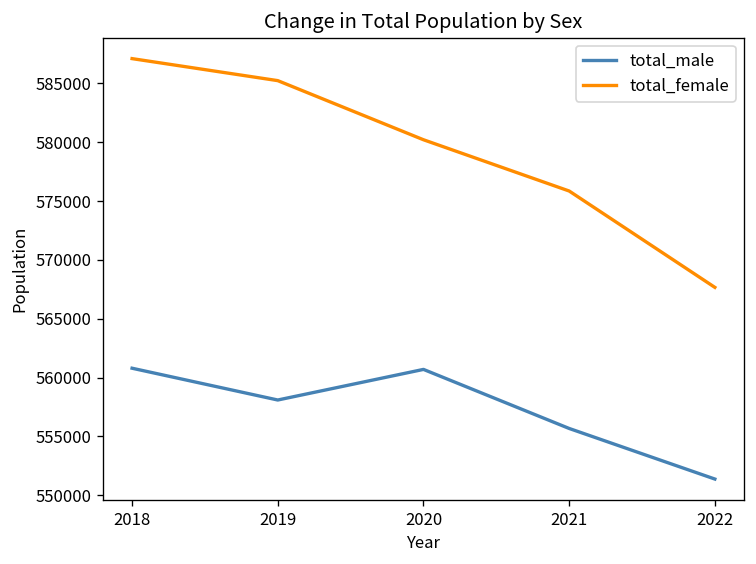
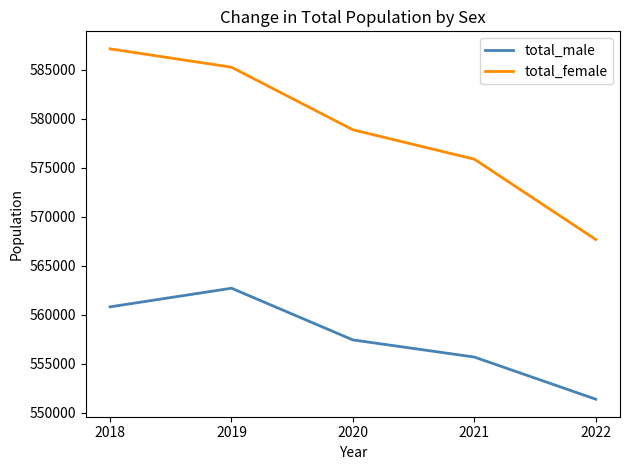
  {
    "total_male": {
      "2018": 561000,
-     "2019": 558000,
-     "2020": 561000,
+     "2019": 563000,
+     "2020": 557000,
      "2021": 556000,
      "2022": 551000
    },
    "total_female": {
      "2018": 587000,
      "2019": 585000,
-     "2020": 580000,
+     "2020": 579000,
      "2021": 576000,
      "2022": 568000
    }
  }
